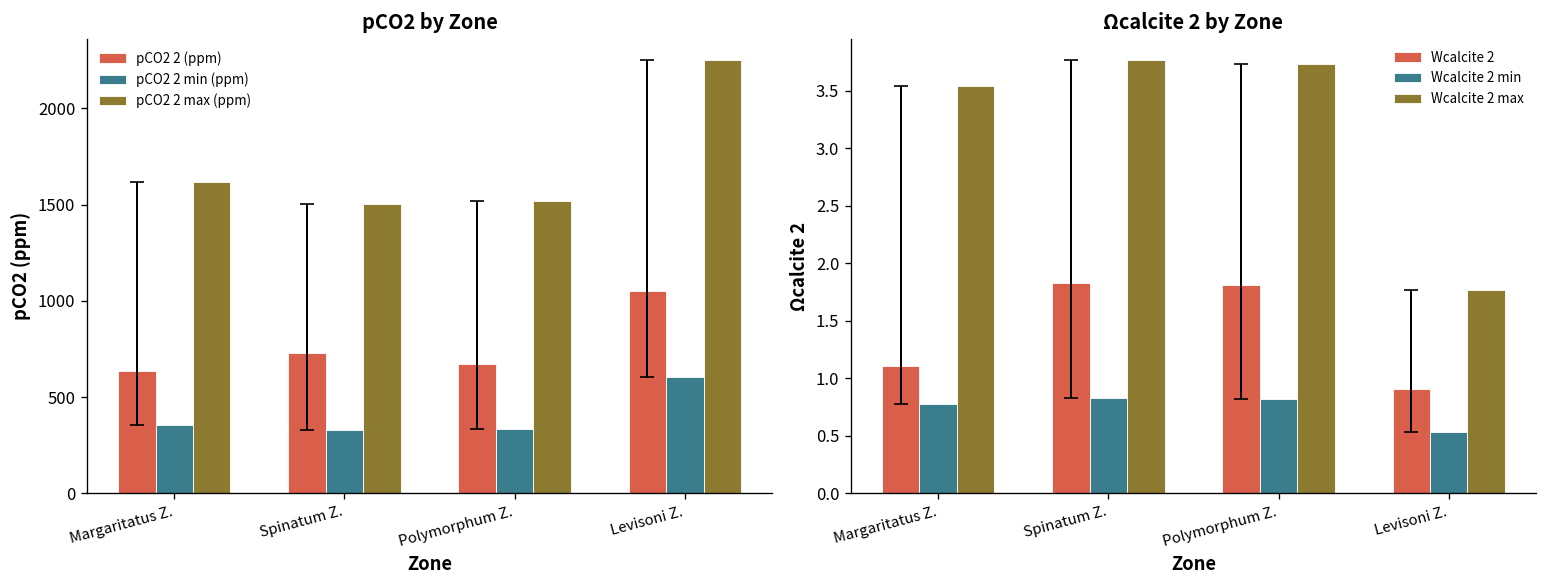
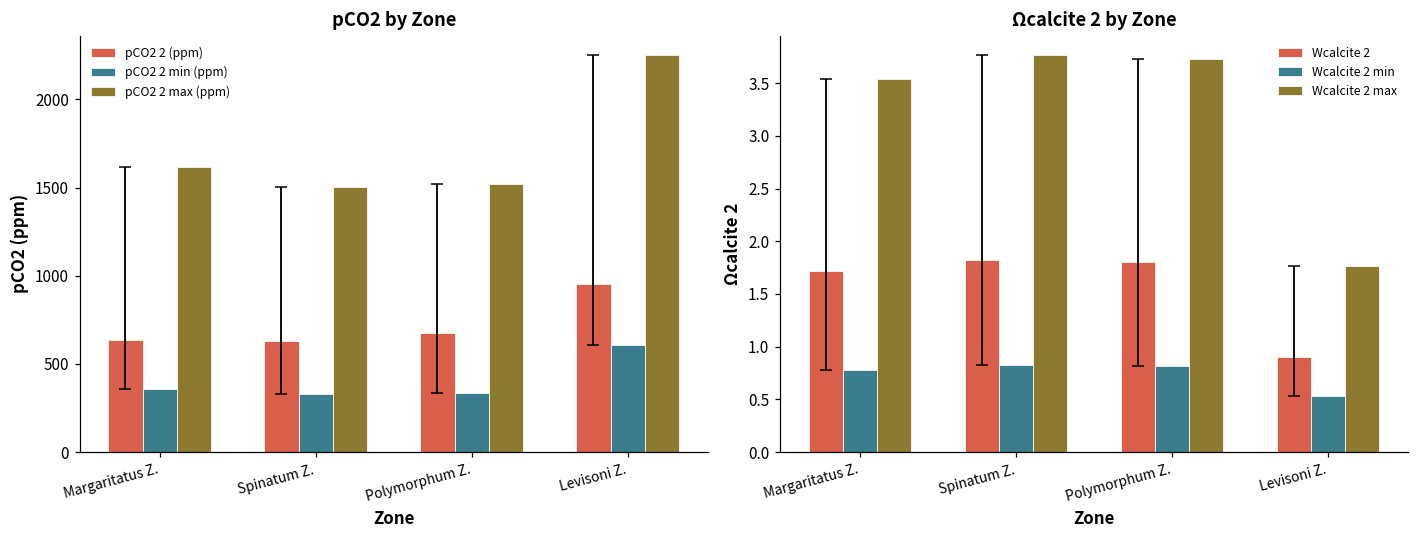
  {
    "pCO2 by Zone": {
      "pCO2 2 (ppm)": {
        "Margaritatus Z.": 640,
-       "Spinatum Z.": 730,
+       "Spinatum Z.": 630,
        "Polymorphum Z.": 670,
-       "Levisoni Z.": 1050
+       "Levisoni Z.": 960
      },
      "pCO2 2 min (ppm)": {
        "Margaritatus Z.": 360,
        "Spinatum Z.": 330,
        "Polymorphum Z.": 330,
        "Levisoni Z.": 600
      },
      "pCO2 2 max (ppm)": {
        "Margaritatus Z.": 1620,
        "Spinatum Z.": 1500,
        "Polymorphum Z.": 1520,
        "Levisoni Z.": 2250
      }
    },
    "Ωcalcite 2 by Zone": {
      "Wcalcite 2": {
-       "Margaritatus Z.": 1.1,
+       "Margaritatus Z.": 1.7,
        "Spinatum Z.": 1.8,
        "Polymorphum Z.": 1.8,
        "Levisoni Z.": 0.9
      },
      "Wcalcite 2 min": {
        "Margaritatus Z.": 0.8,
        "Spinatum Z.": 0.8,
        "Polymorphum Z.": 0.8,
        "Levisoni Z.": 0.5
      },
      "Wcalcite 2 max": {
        "Margaritatus Z.": 3.5,
        "Spinatum Z.": 3.8,
        "Polymorphum Z.": 3.7,
        "Levisoni Z.": 1.8
      }
    }
  }
